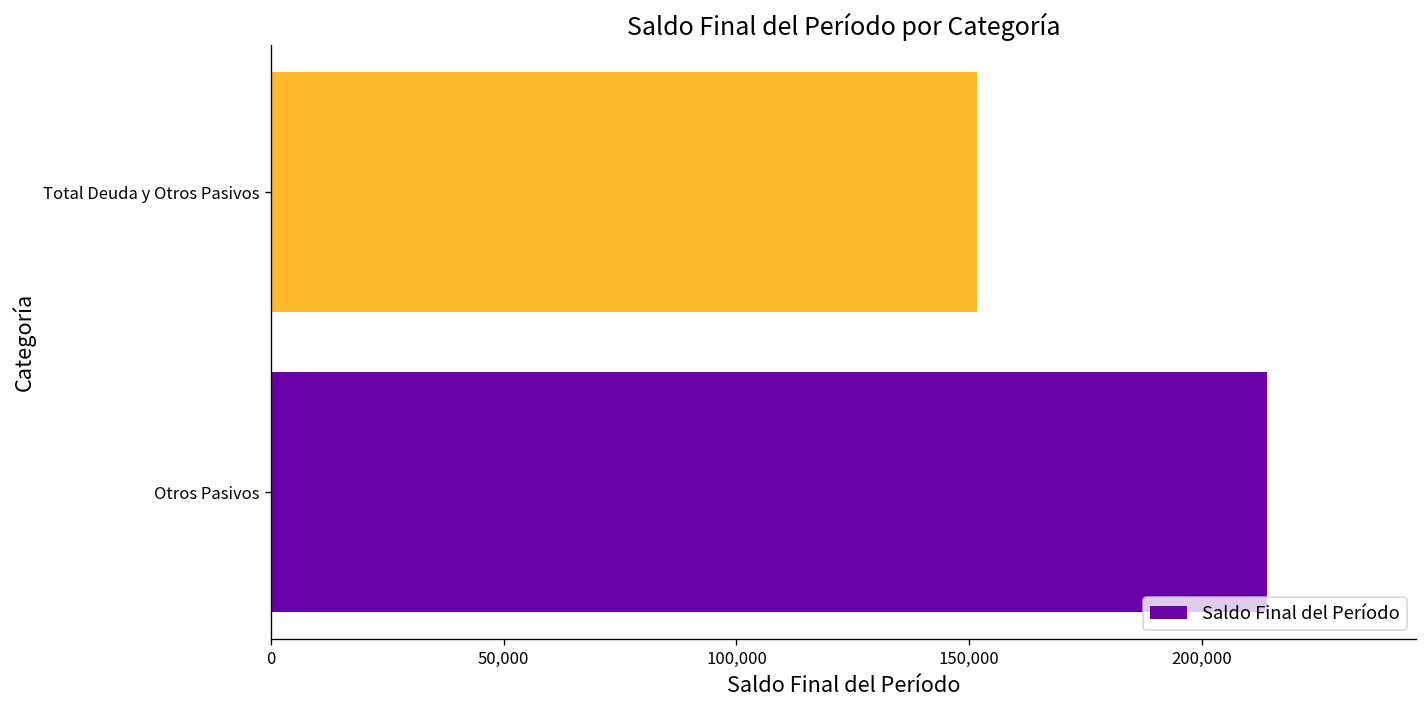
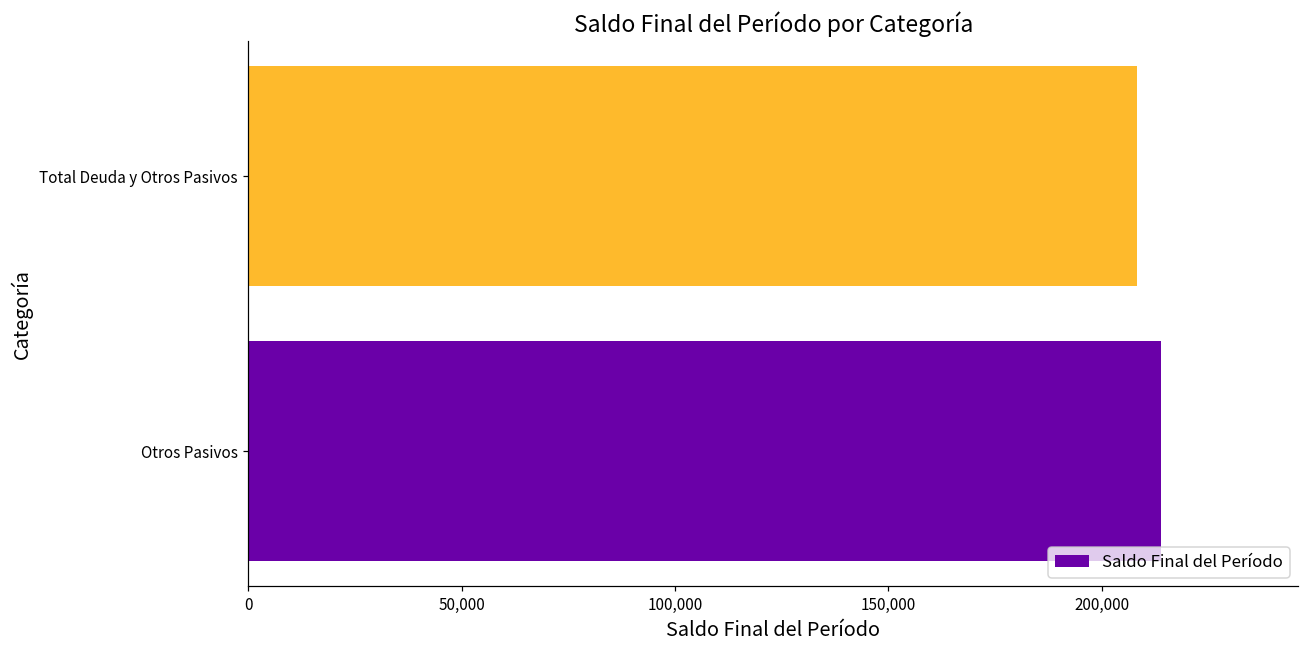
  {
-   "Total Deuda y Otros Pasivos": "152,000",
+   "Total Deuda y Otros Pasivos": "208,000",
    "Otros Pasivos": "214,000"
  }
